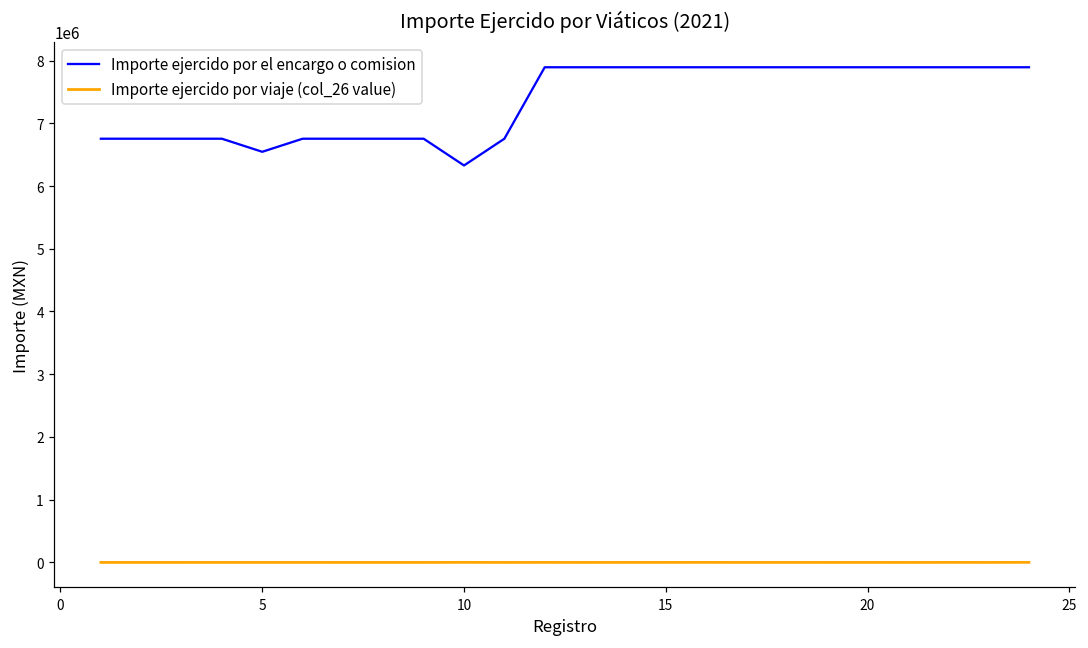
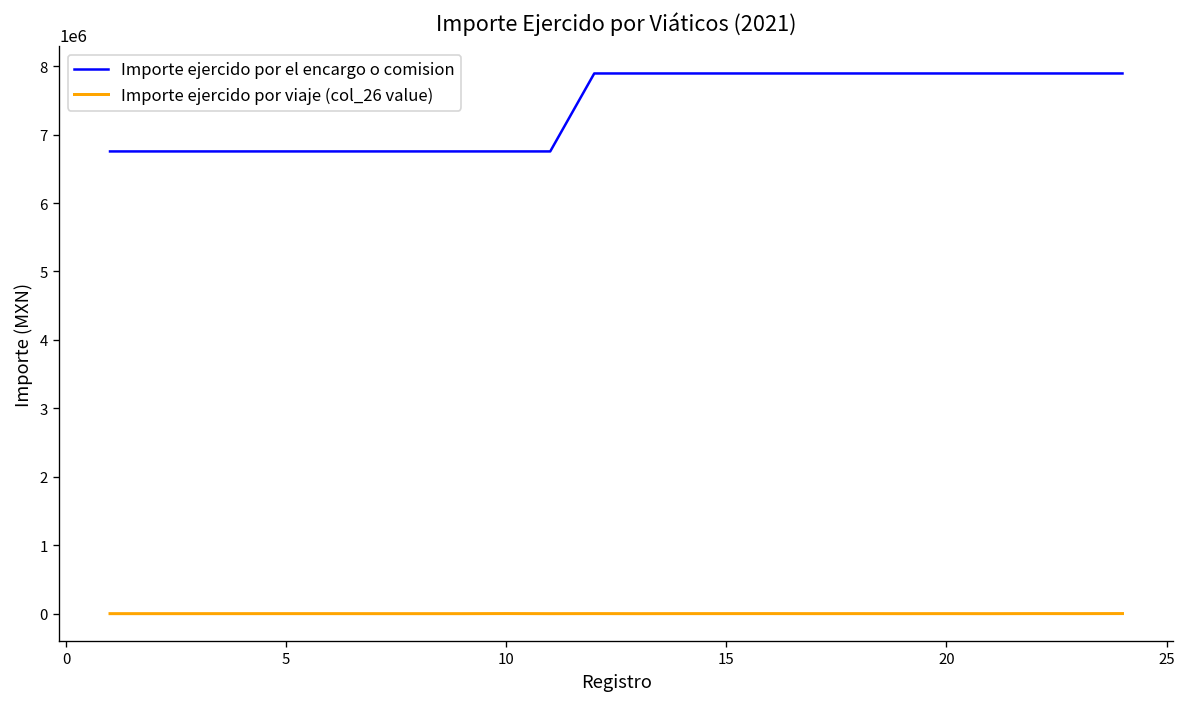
  {
    "Importe ejercido por el encargo o comision": {
-     "5": 6500000,
-     "10": 6300000,
+     "5": 6800000,
+     "10": 6800000,
      "15": 7900000,
      "20": 7900000
    },
    "Importe ejercido por viaje (col_26 value)": {
      "5": 0,
      "10": 0,
      "15": 0,
      "20": 0
    }
  }
